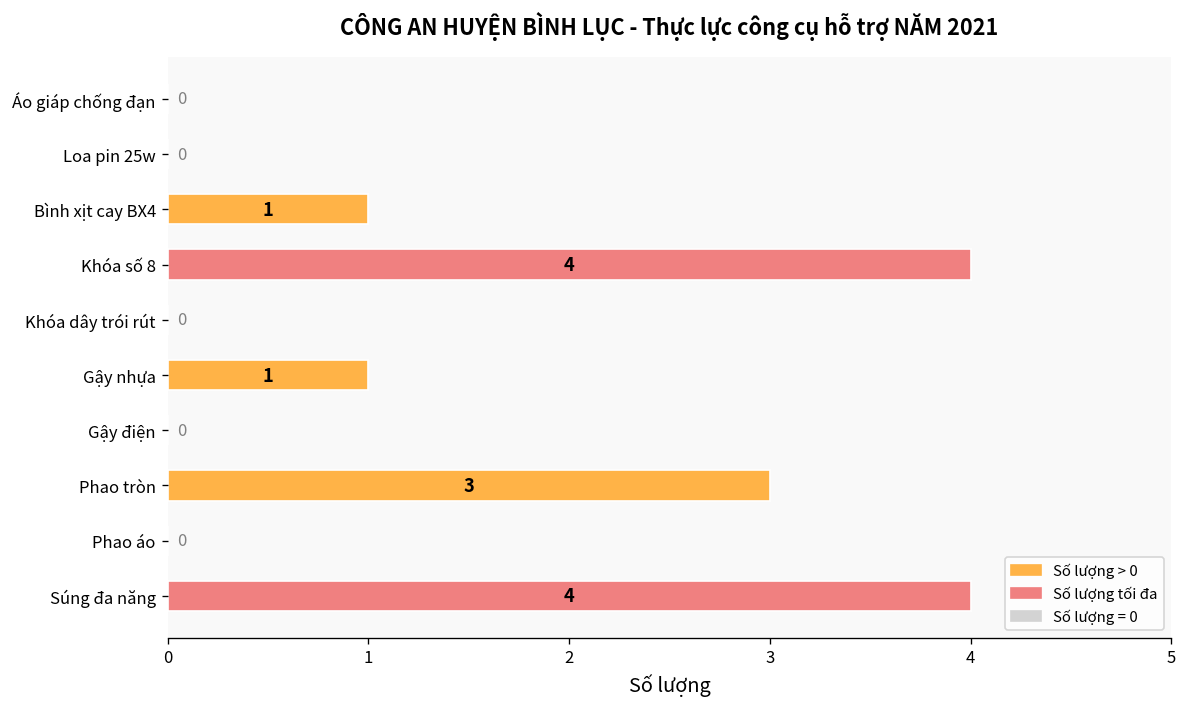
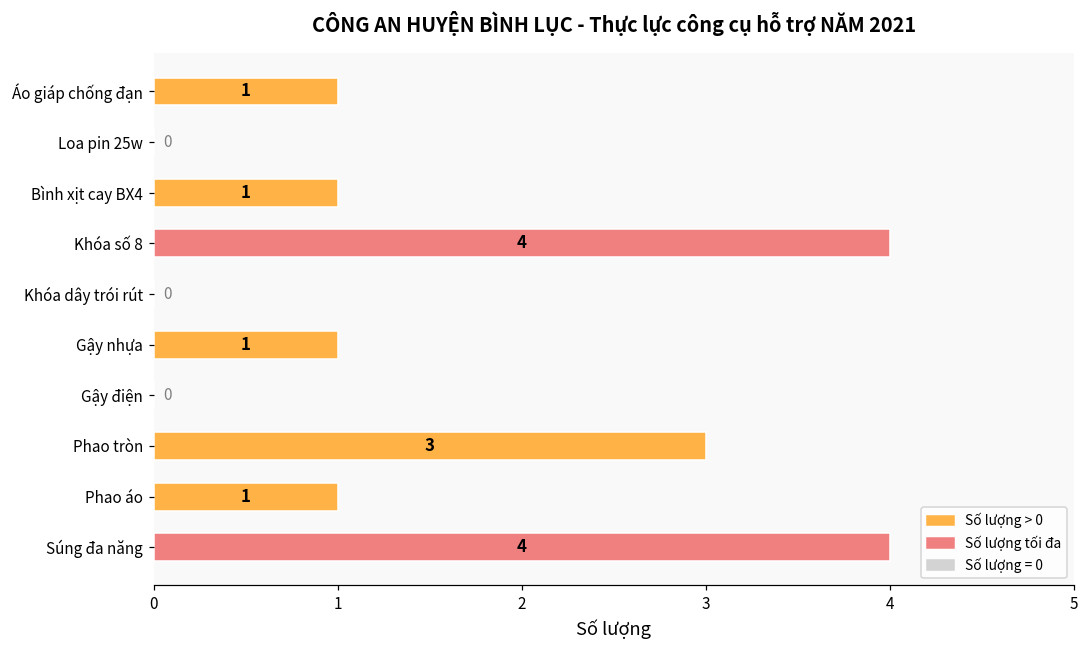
  {
-   "Áo giáp chống đạn": 0,
+   "Áo giáp chống đạn": 1,
    "Loa pin 25w": 0,
    "Bình xịt cay BX4": 1,
    "Khóa số 8": 4,
    "Khóa dây trói rút": 0,
    "Gậy nhựa": 1,
    "Gậy điện": 0,
    "Phao tròn": 3,
-   "Phao áo": 0,
+   "Phao áo": 1,
    "Súng đa năng": 4
  }
